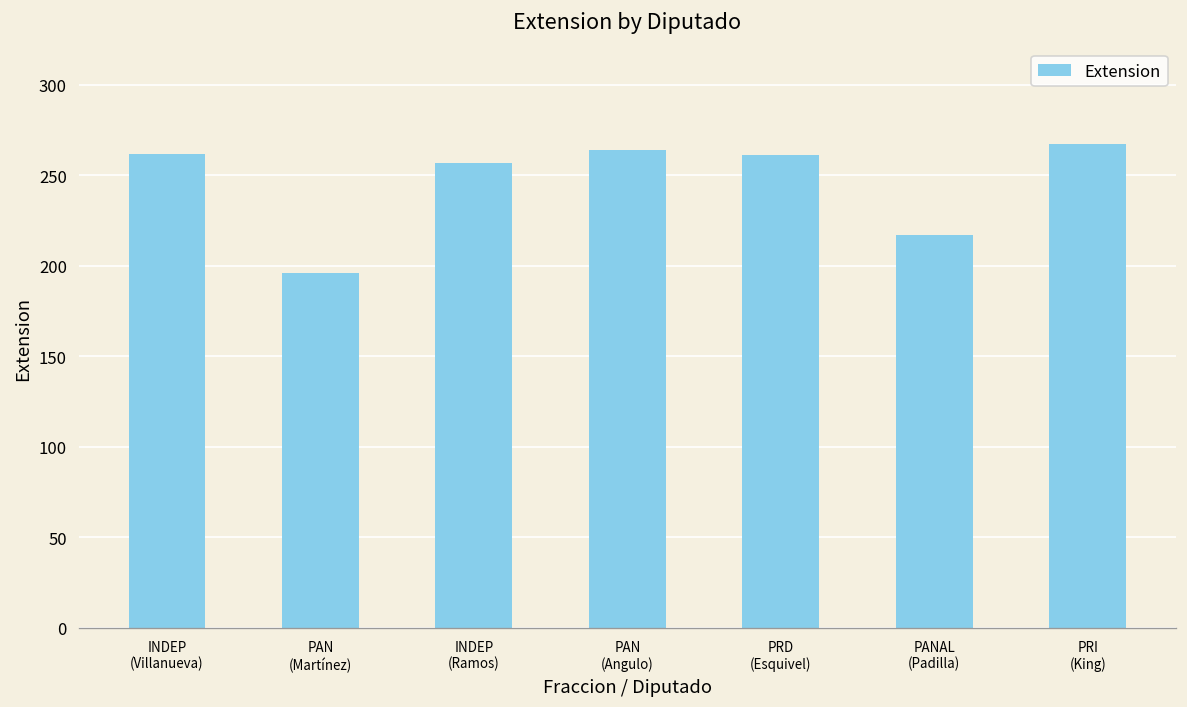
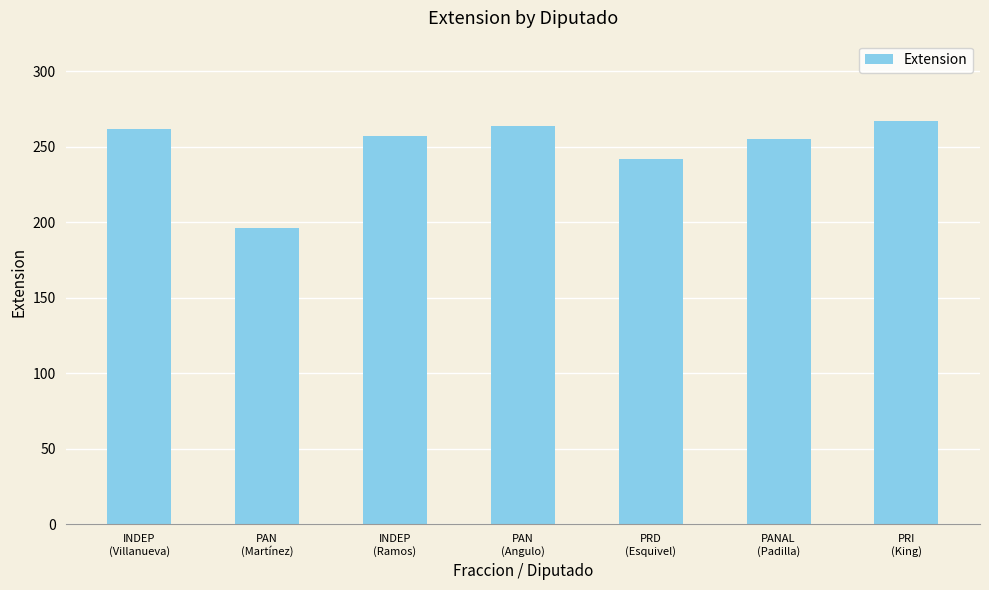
  {
    "INDEP (Villanueva)": 262,
    "PAN (Martínez)": 196,
    "INDEP (Ramos)": 257,
    "PAN (Angulo)": 264,
-   "PRD (Esquivel)": 261,
-   "PANAL (Padilla)": 217,
+   "PRD (Esquivel)": 242,
+   "PANAL (Padilla)": 255,
    "PRI (King)": 267
  }
